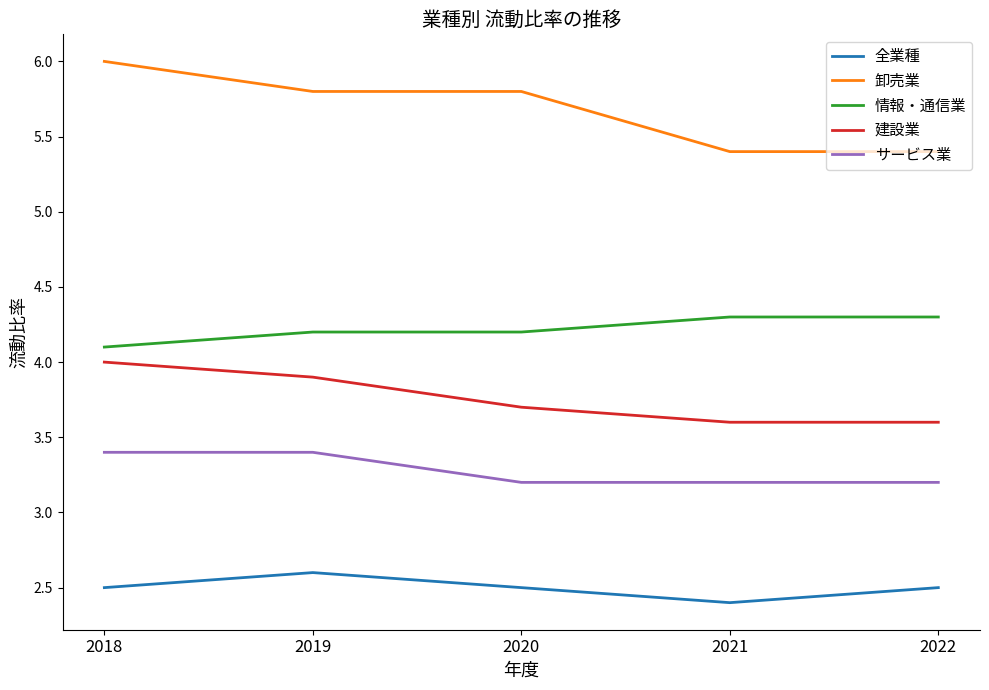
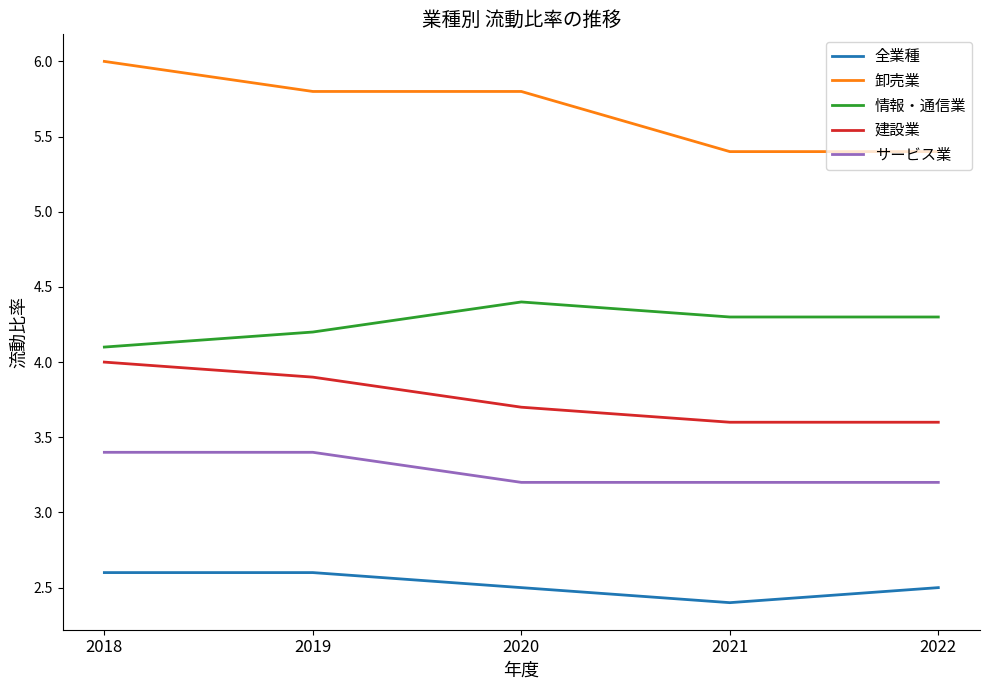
  {
    "全業種": {
-     "2018": 2.5,
+     "2018": 2.6,
      "2019": 2.6,
      "2020": 2.5,
      "2021": 2.4,
      "2022": 2.5
    },
    "卸売業": {
      "2018": 6.0,
      "2019": 5.8,
      "2020": 5.8,
      "2021": 5.4
    },
    "情報・通信業": {
      "2018": 4.1,
      "2019": 4.2,
-     "2020": 4.2,
+     "2020": 4.4,
      "2021": 4.3,
      "2022": 4.3
    },
    "建設業": {
      "2018": 4.0,
      "2019": 3.9,
      "2020": 3.7,
      "2021": 3.6,
      "2022": 3.6
    },
    "サービス業": {
      "2018": 3.4,
      "2019": 3.4,
      "2020": 3.2,
      "2021": 3.2,
      "2022": 3.2
    }
  }
